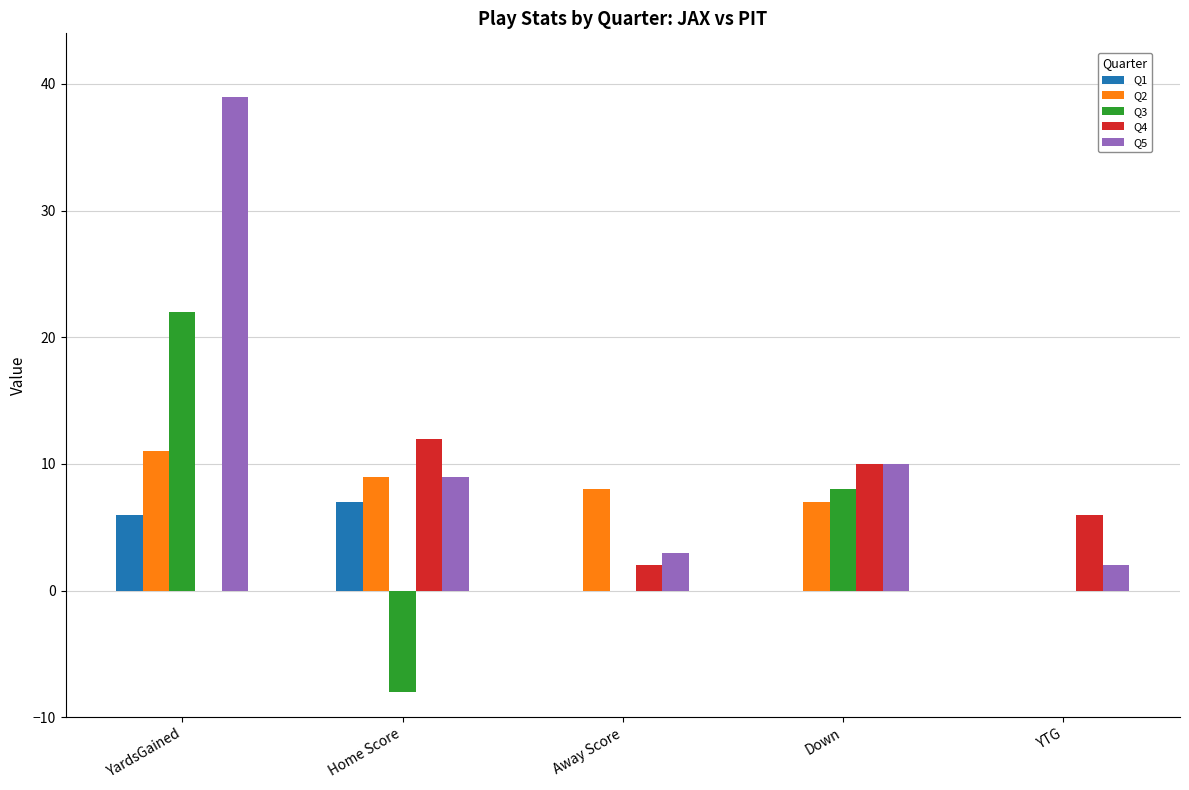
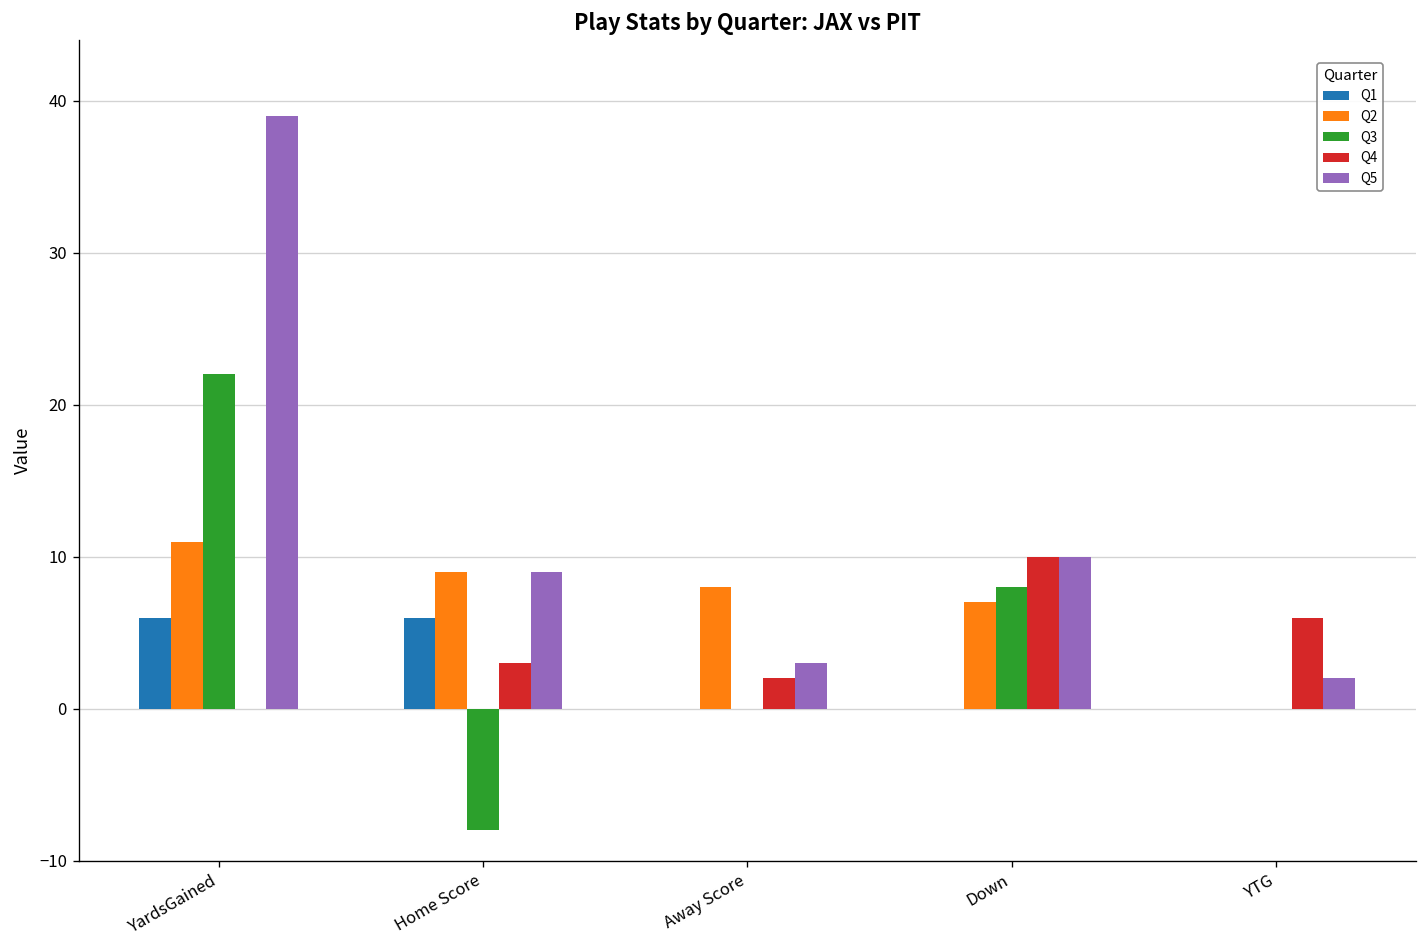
  {
    "Q1": {
      "YardsGained": 6,
-     "Home Score": 7,
+     "Home Score": 6,
      "Away Score": 0,
      "Down": 0,
      "YTG": 0
    },
    "Q2": {
      "YardsGained": 11,
      "Home Score": 9,
      "Away Score": 8,
      "Down": 7,
      "YTG": 0
    },
    "Q3": {
      "YardsGained": 22,
      "Home Score": -8,
      "Away Score": 0,
      "Down": 8,
      "YTG": 0
    },
    "Q4": {
      "YardsGained": 0,
-     "Home Score": 12,
+     "Home Score": 3,
      "Away Score": 2,
      "Down": 10,
      "YTG": 6
    },
    "Q5": {
      "YardsGained": 39,
      "Home Score": 9,
      "Away Score": 3,
      "Down": 10,
      "YTG": 2
    }
  }
